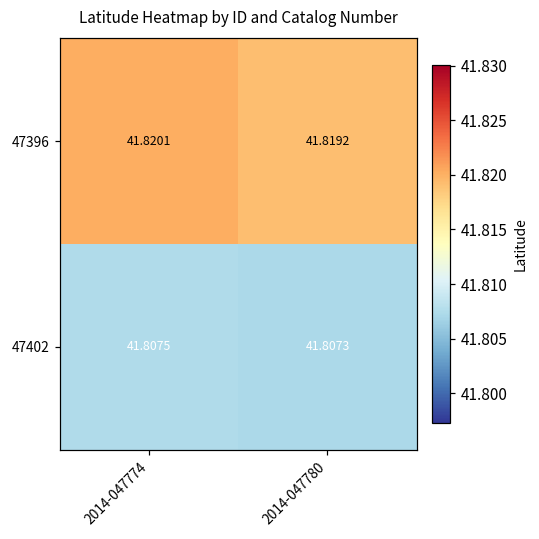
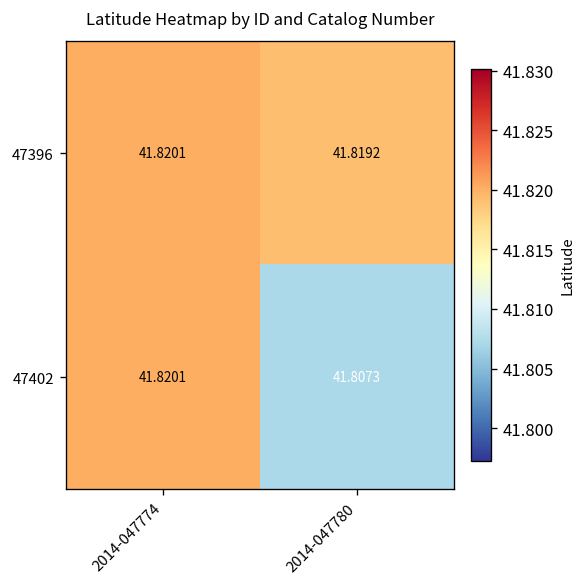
  {
    "47396": {
      "2014-047774": 41.8201,
      "2014-047780": 41.8192
    },
    "47402": {
-     "2014-047774": 41.8075,
+     "2014-047774": 41.8201,
      "2014-047780": 41.8073
    }
  }
